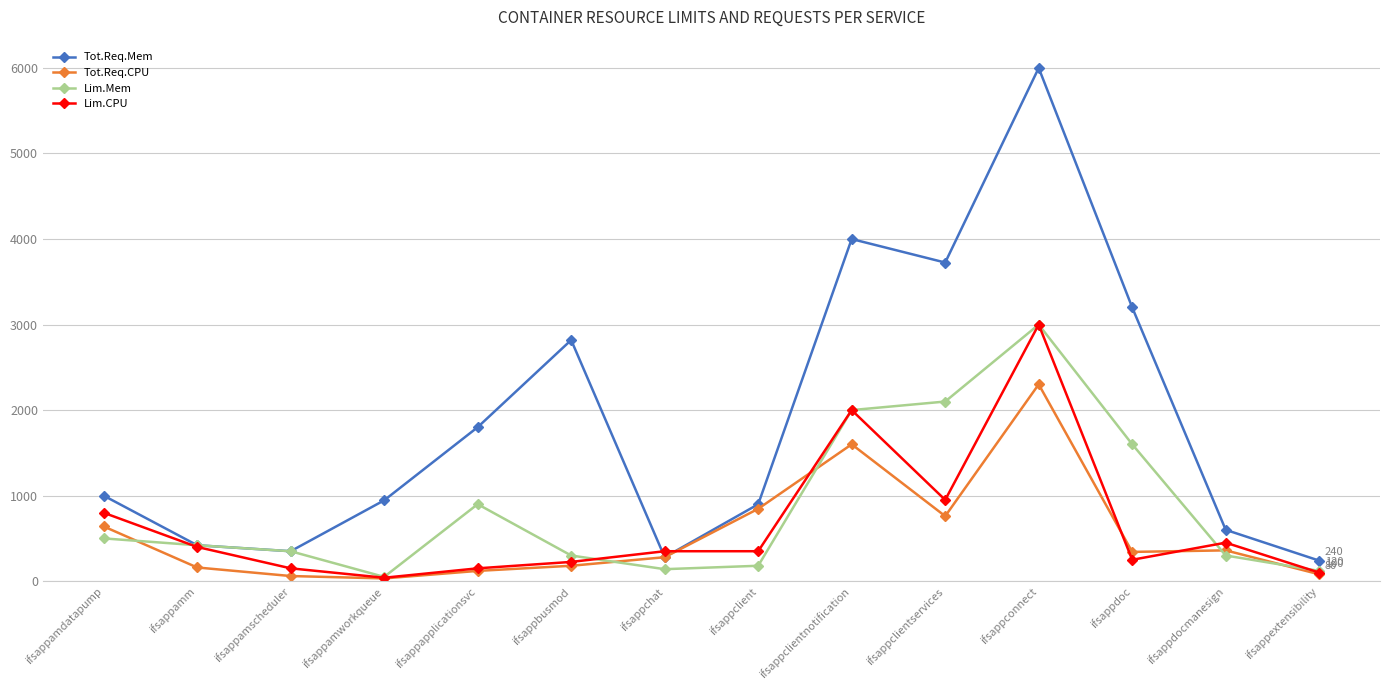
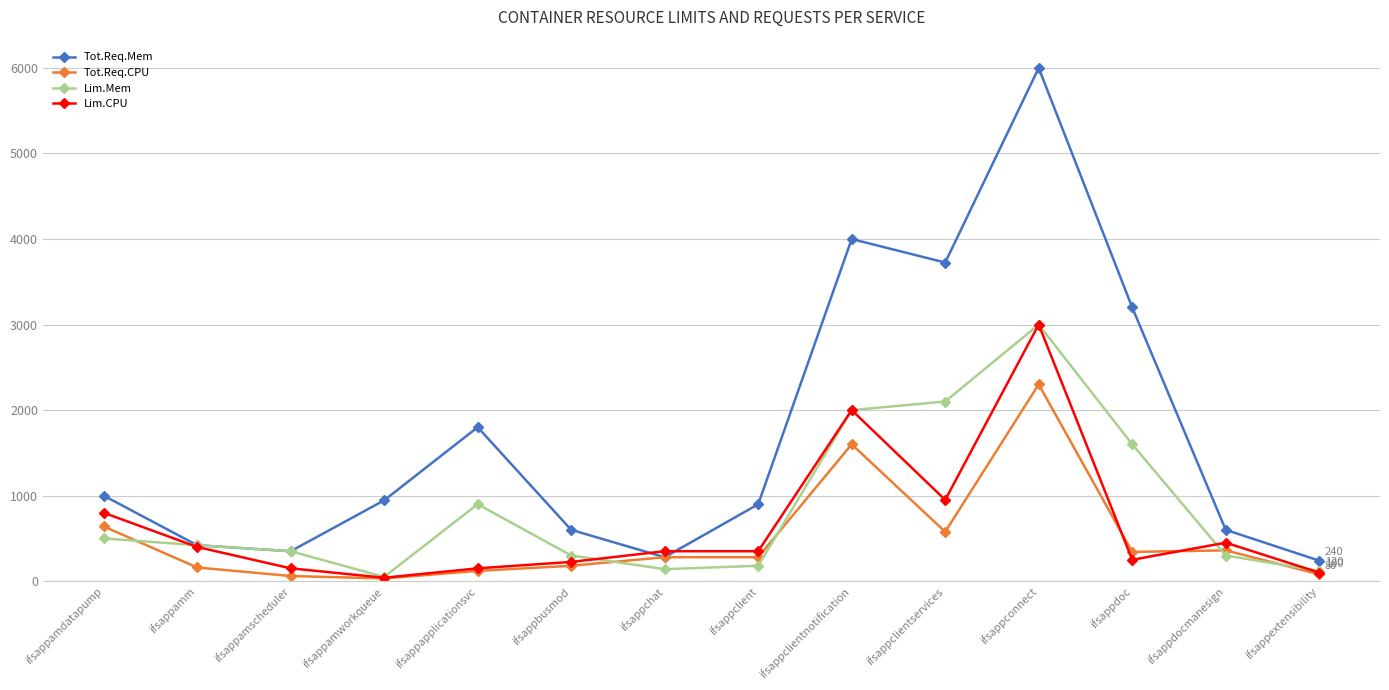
  {
    "Tot.Req.Mem": {
      "ifsappamdatapump": 1000,
      "ifsappamworkqueue": 900,
      "ifsappapplicationsvc": 1800,
-     "ifsappbusmod": 2800,
+     "ifsappbusmod": 600,
      "ifsappclient": 900,
      "ifsappclientnotification": 4000,
      "ifsappclientservices": 3700,
      "ifsappconnect": 6000,
      "ifsappdoc": 3200,
      "ifsappdocmanesign": 600
    },
    "Tot.Req.CPU": {
      "ifsappamdatapump": 600,
      "ifsappamm": 200,
      "ifsappamscheduler": 100,
      "ifsappapplicationsvc": 100,
      "ifsappbusmod": 200,
-     "ifsappclient": 800,
+     "ifsappclient": 300,
      "ifsappclientnotification": 1600,
-     "ifsappclientservices": 800,
+     "ifsappclientservices": 600,
      "ifsappconnect": 2300,
      "ifsappdoc": 300,
      "ifsappdocmanesign": 400
    },
    "Lim.Mem": {
      "ifsappamdatapump": 500,
      "ifsappapplicationsvc": 900,
      "ifsappbusmod": 300,
      "ifsappchat": 100,
      "ifsappclient": 200,
      "ifsappclientservices": 2100,
      "ifsappdoc": 1600,
      "ifsappdocmanesign": 300
    },
    "Lim.CPU": {
      "ifsappamdatapump": 800,
      "ifsappamscheduler": 200,
      "ifsappapplicationsvc": 200,
      "ifsappbusmod": 200,
      "ifsappchat": 400,
      "ifsappclient": 400,
      "ifsappclientservices": 1000,
      "ifsappdoc": 300,
      "ifsappdocmanesign": 500
    }
  }
